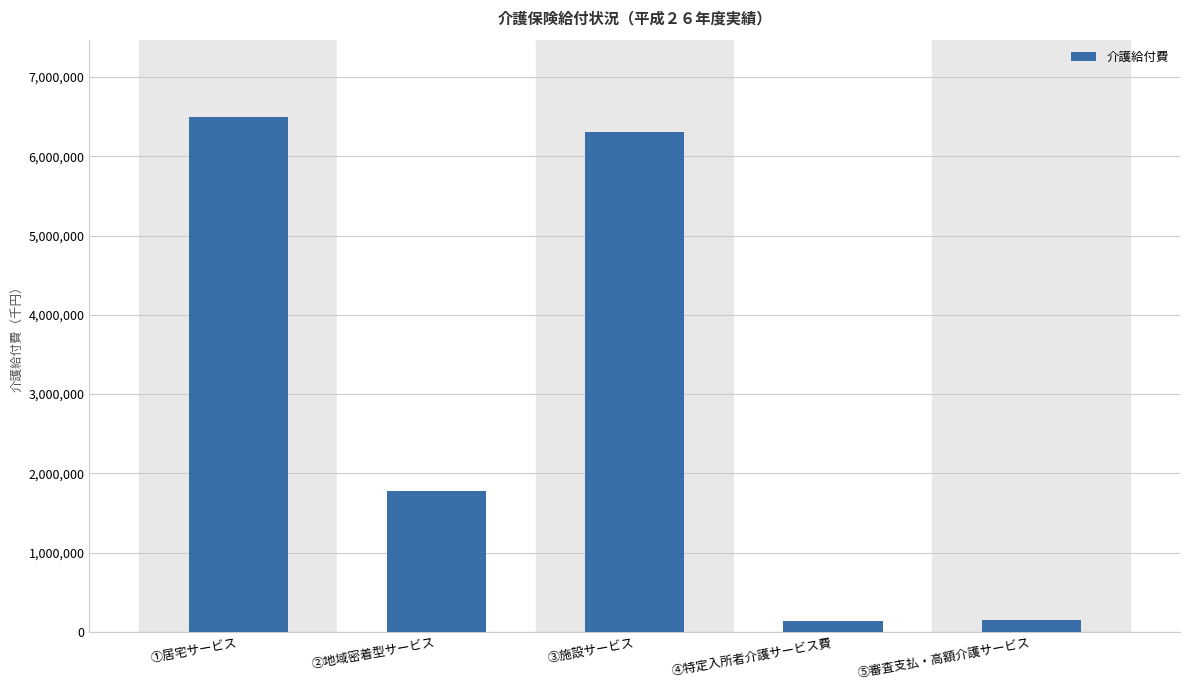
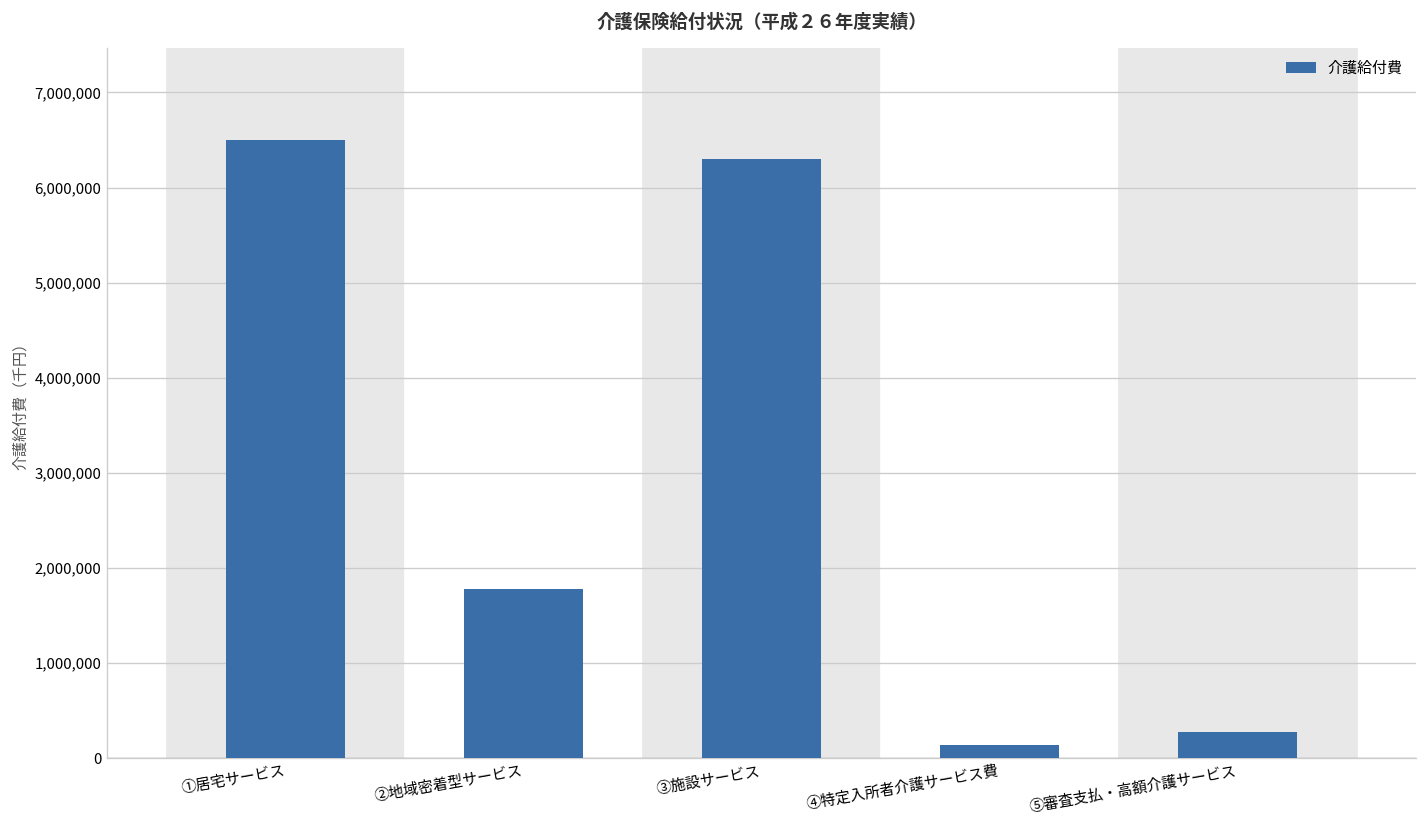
  {
    "①居宅サービス": "6,500,000",
    "②地域密着型サービス": "1,800,000",
    "③施設サービス": "6,300,000",
    "④特定入所者介護サービス費": "100,000",
-   "⑤審査支払・高額介護サービス": "200,000"
+   "⑤審査支払・高額介護サービス": "300,000"
  }
